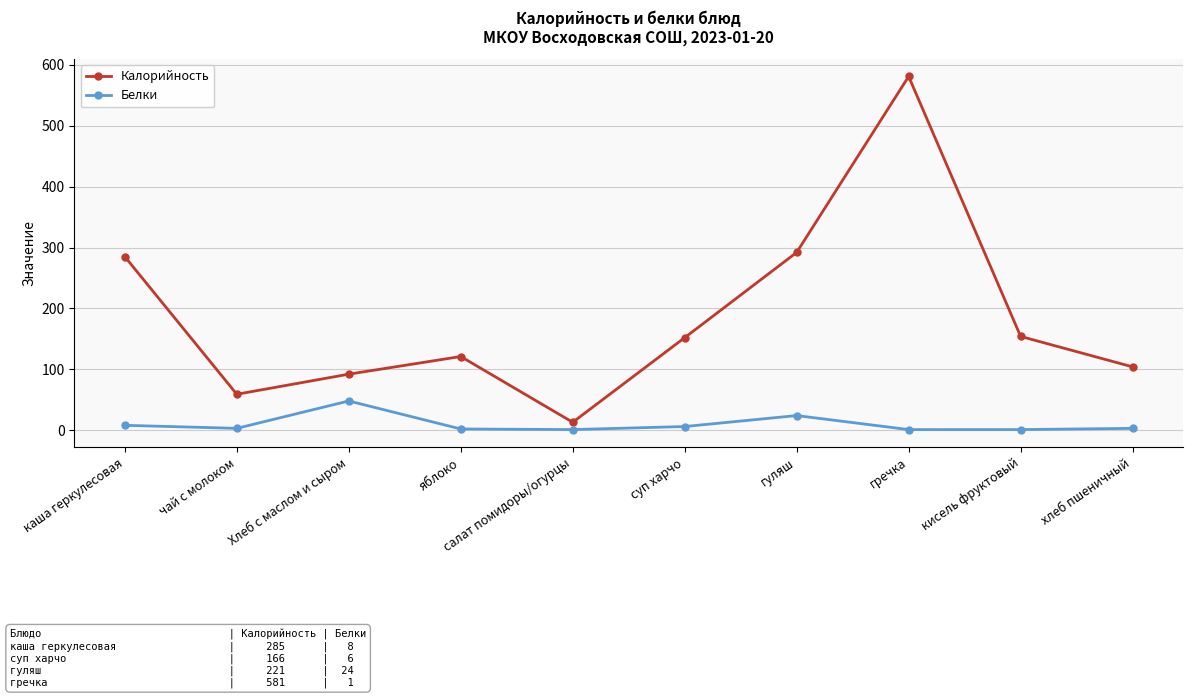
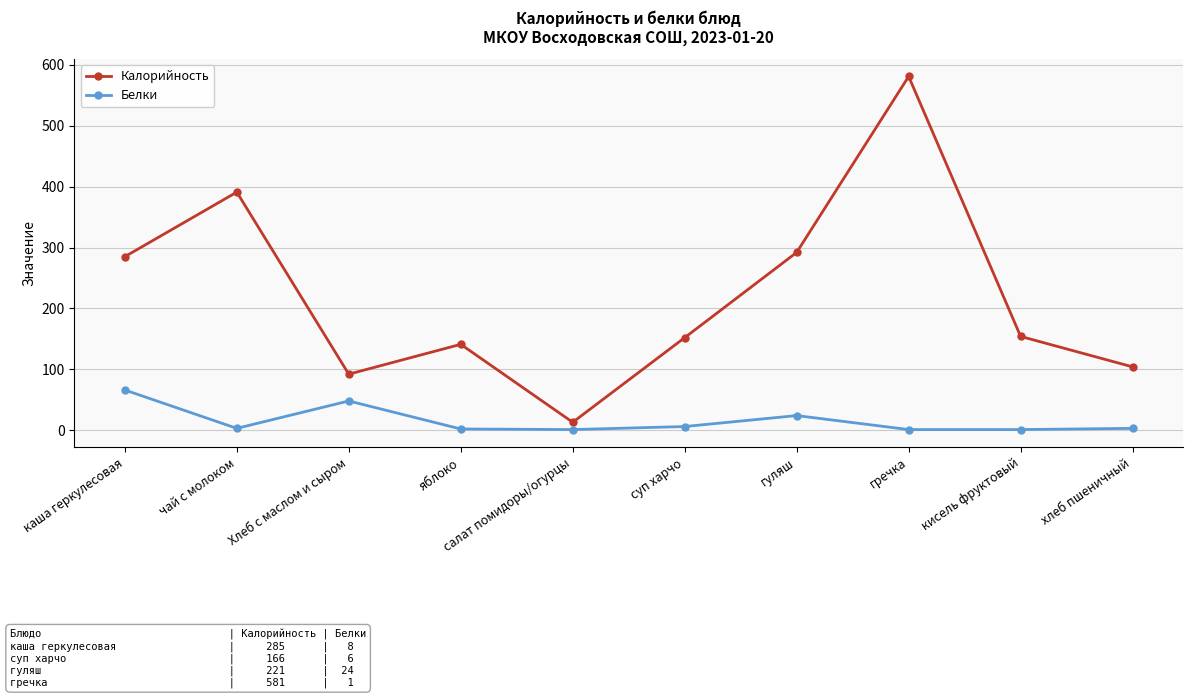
  {
    "Калорийность": {
      "каша геркулесовая": 290,
-     "чай с молоком": 60,
+     "чай с молоком": 390,
      "Хлеб с маслом и сыром": 90,
-     "яблоко": 120,
+     "яблоко": 140,
      "салат помидоры/огурцы": 10,
      "суп харчо": 150,
      "гуляш": 290,
      "гречка": 580,
      "кисель фруктовый": 150,
      "хлеб пшеничный": 100
    },
    "Белки": {
-     "каша геркулесовая": 10,
+     "каша геркулесовая": 70,
      "чай с молоком": 0,
      "Хлеб с маслом и сыром": 50,
      "яблоко": 0,
      "салат помидоры/огурцы": 0,
      "суп харчо": 10,
      "гуляш": 20,
      "гречка": 0,
      "кисель фруктовый": 0,
      "хлеб пшеничный": 0
    }
  }
